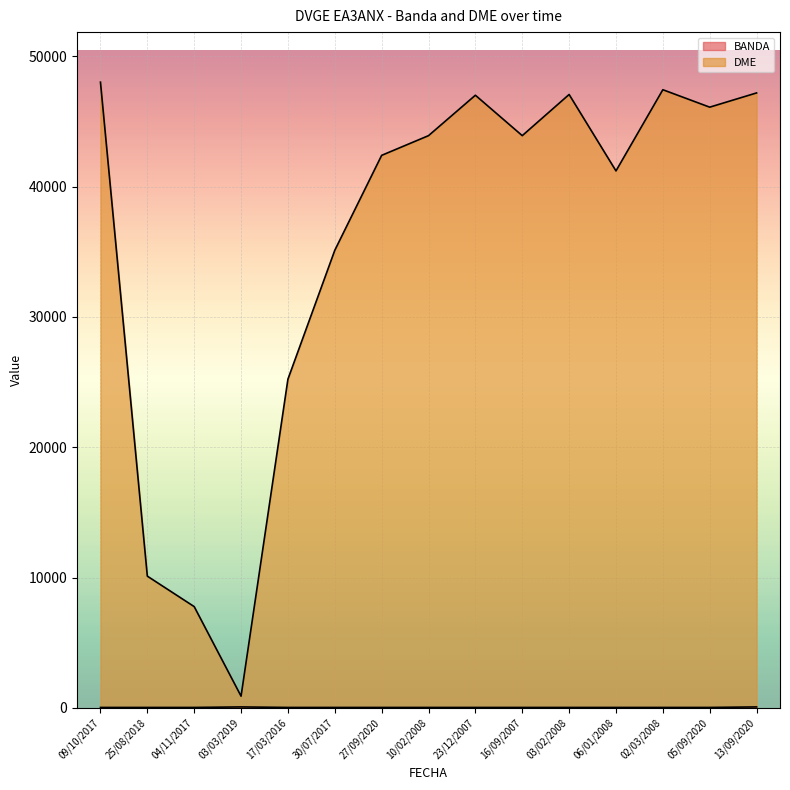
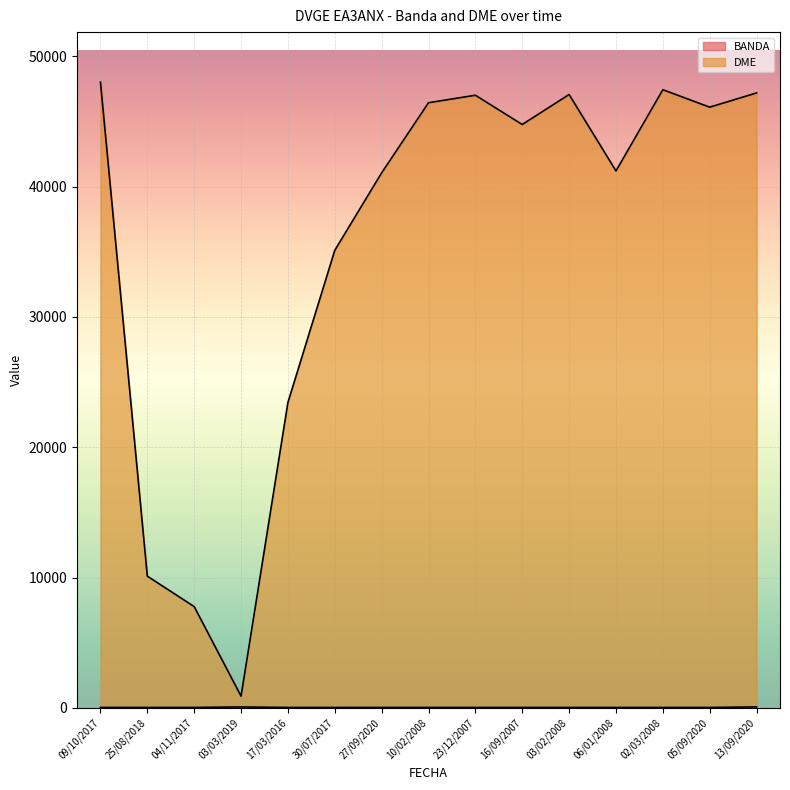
  {
    "BANDA": {
      "09/10/2017": 0,
      "25/08/2018": 0,
      "04/11/2017": 0,
      "03/03/2019": 100,
      "17/03/2016": 0,
      "30/07/2017": 0,
      "27/09/2020": 0,
      "10/02/2008": 0,
      "23/12/2007": 0,
      "16/09/2007": 0,
      "03/02/2008": 0,
      "06/01/2008": 0,
      "02/03/2008": 0,
      "05/09/2020": 0,
      "13/09/2020": 100
    },
    "DME": {
      "09/10/2017": 48000,
      "25/08/2018": 10100,
      "04/11/2017": 7800,
      "03/03/2019": 900,
-     "17/03/2016": 25200,
+     "17/03/2016": 23400,
      "30/07/2017": 35100,
-     "27/09/2020": 42400,
-     "10/02/2008": 43900,
+     "27/09/2020": 41000,
+     "10/02/2008": 46400,
      "23/12/2007": 47000,
-     "16/09/2007": 43900,
+     "16/09/2007": 44800,
      "03/02/2008": 47100,
      "06/01/2008": 41200,
      "02/03/2008": 47400,
      "05/09/2020": 46100,
      "13/09/2020": 47200
    }
  }
